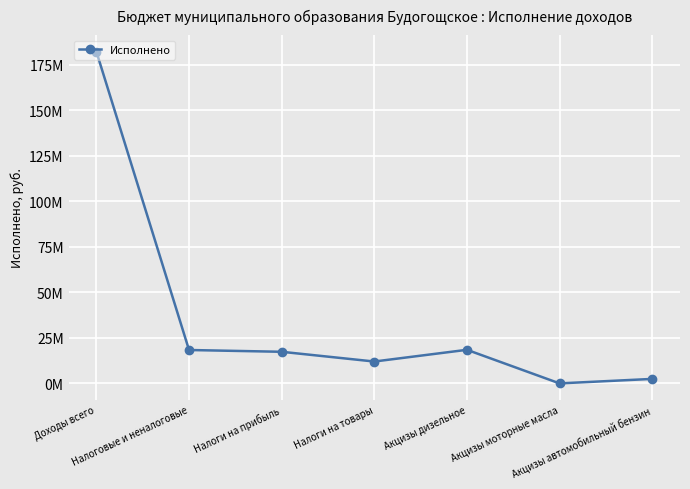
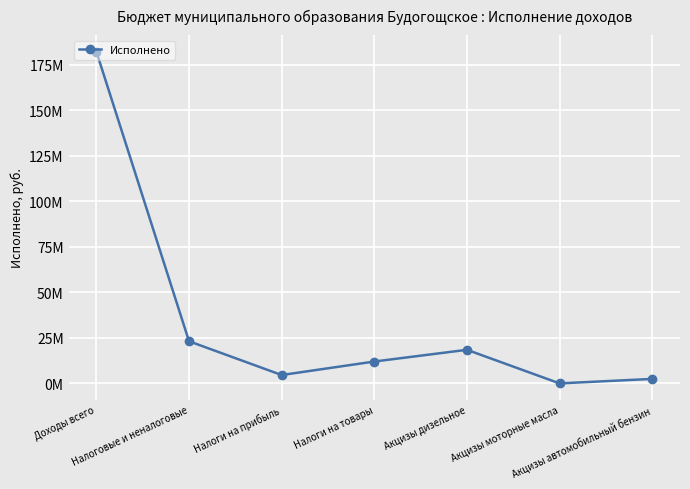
  {
-   "Налоговые и неналоговые": 18000000,
-   "Налоги на прибыль": 17000000,
+   "Налоговые и неналоговые": 23000000,
+   "Налоги на прибыль": 5000000,
    "Налоги на товары": 12000000,
    "Акцизы дизельное": 18000000,
    "Акцизы моторные масла": 0,
    "Акцизы автомобильный бензин": 2000000
  }
